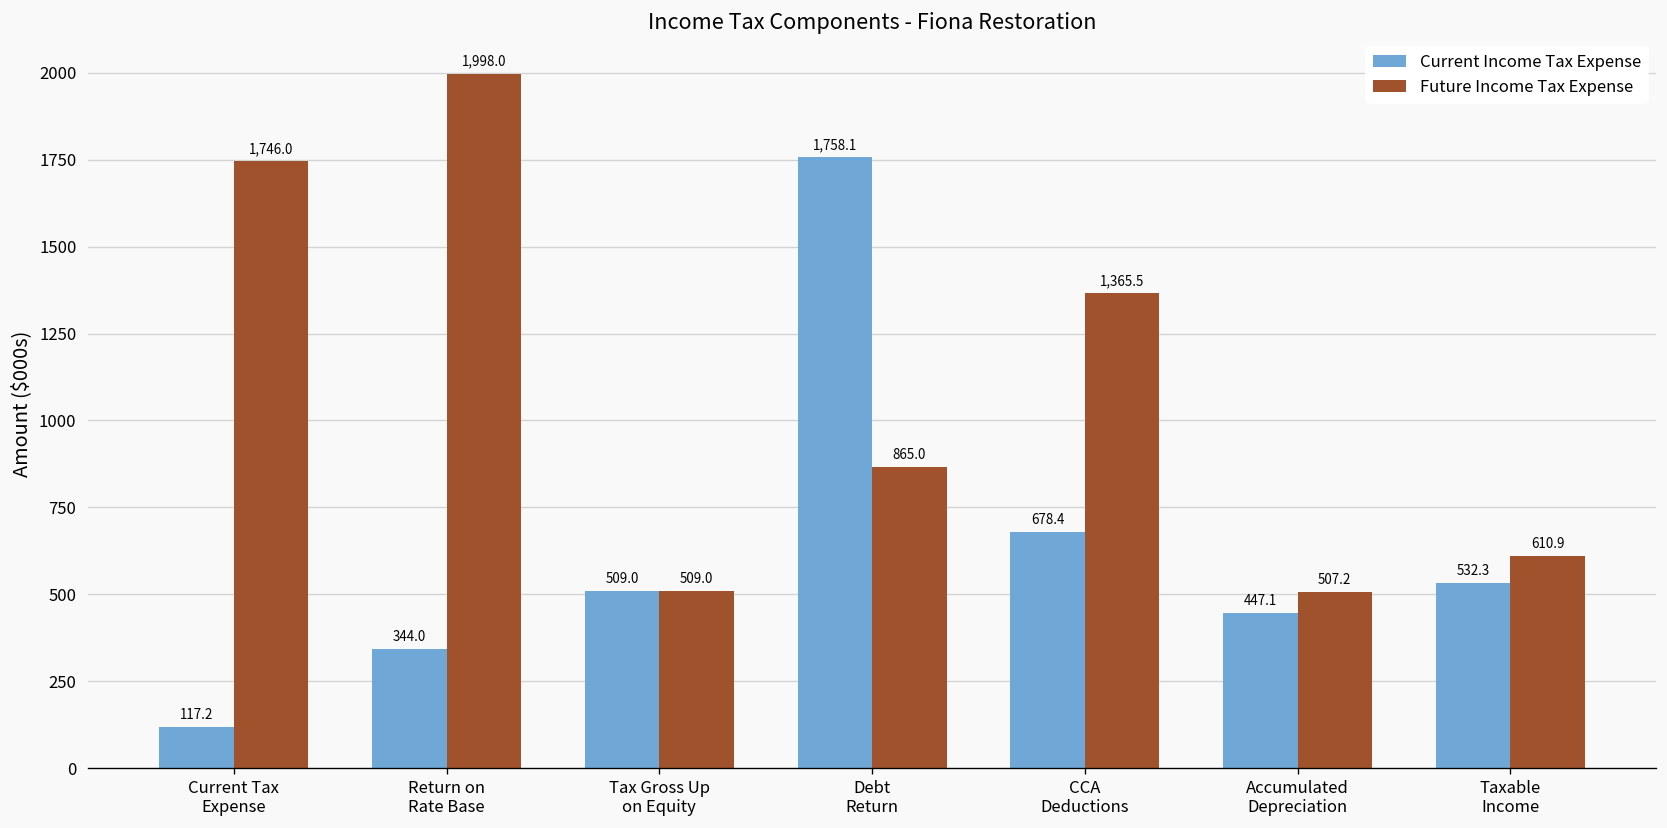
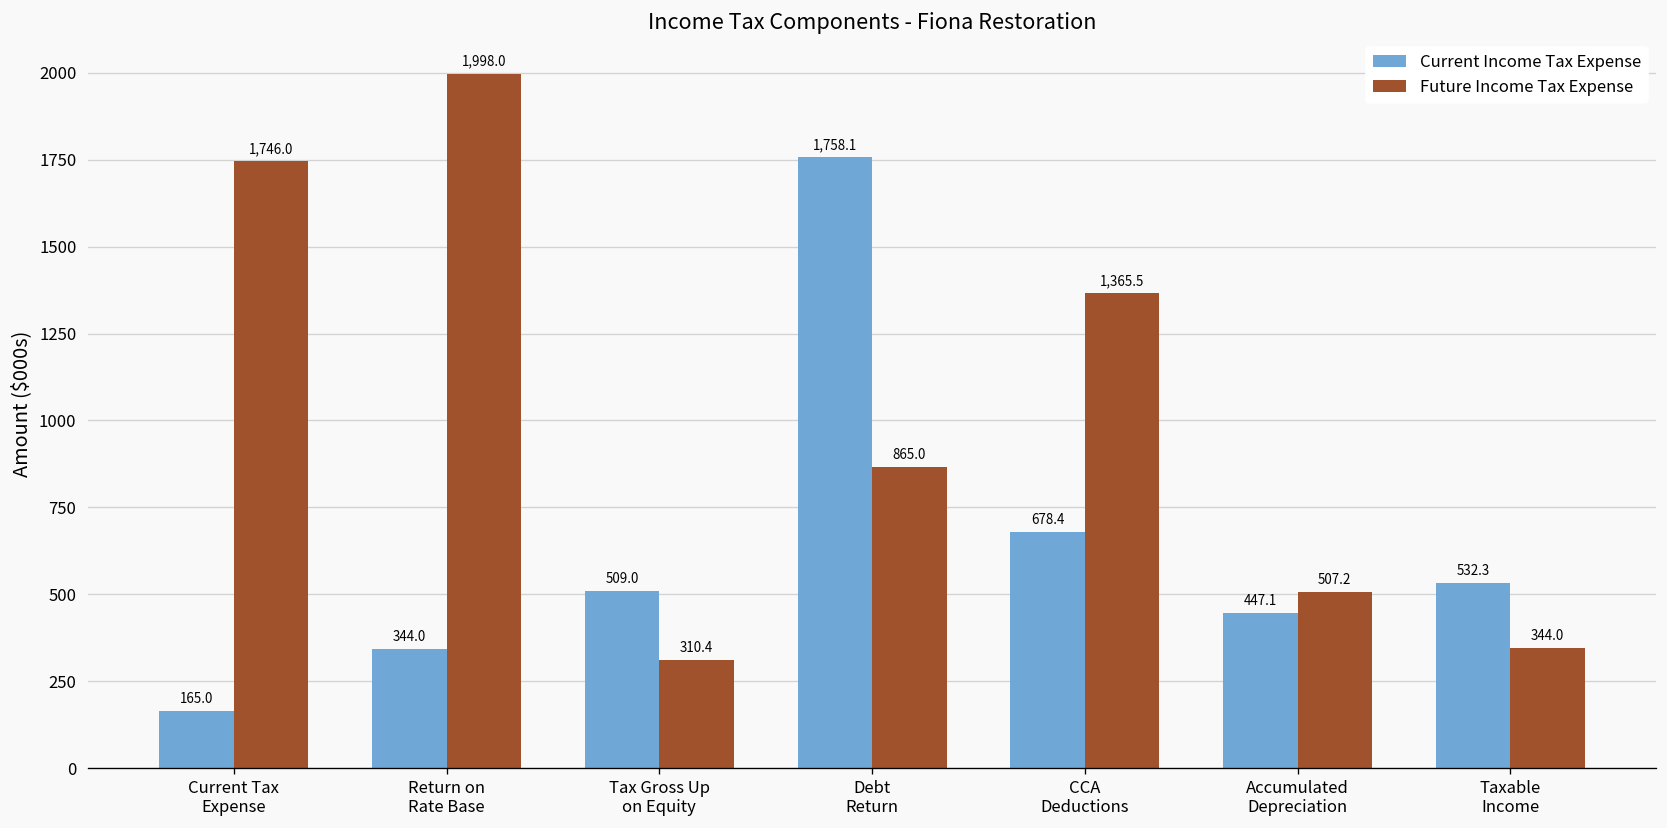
  {
    "Current Income Tax Expense": {
-     "Current Tax Expense": "117.2",
+     "Current Tax Expense": "165.0",
      "Return on Rate Base": "344.0",
      "Tax Gross Up on Equity": "509.0",
      "Debt Return": "1,758.1",
      "CCA Deductions": "678.4",
      "Accumulated Depreciation": "447.1",
      "Taxable Income": "532.3"
    },
    "Future Income Tax Expense": {
      "Current Tax Expense": "1,746.0",
      "Return on Rate Base": "1,998.0",
-     "Tax Gross Up on Equity": "509.0",
+     "Tax Gross Up on Equity": "310.4",
      "Debt Return": "865.0",
      "CCA Deductions": "1,365.5",
      "Accumulated Depreciation": "507.2",
-     "Taxable Income": "610.9"
+     "Taxable Income": "344.0"
    }
  }
